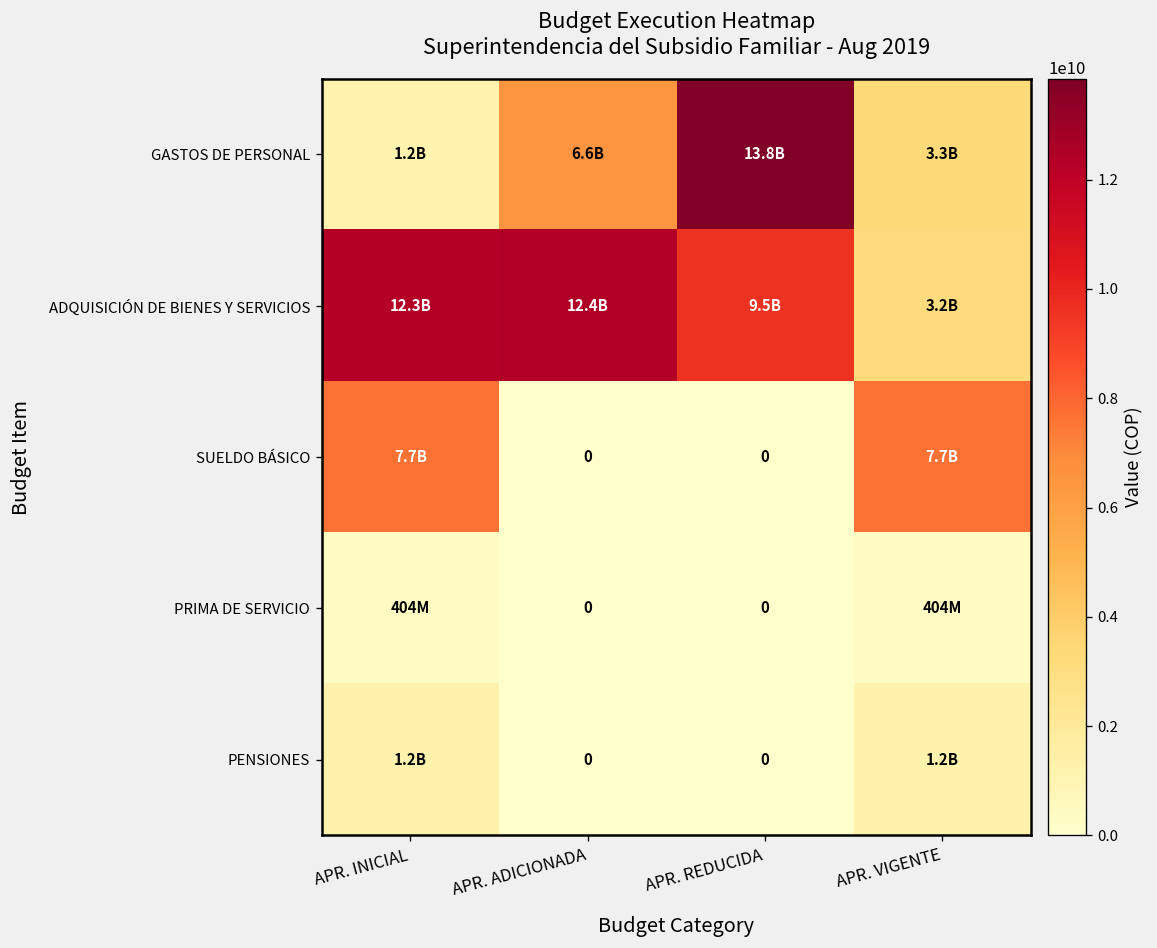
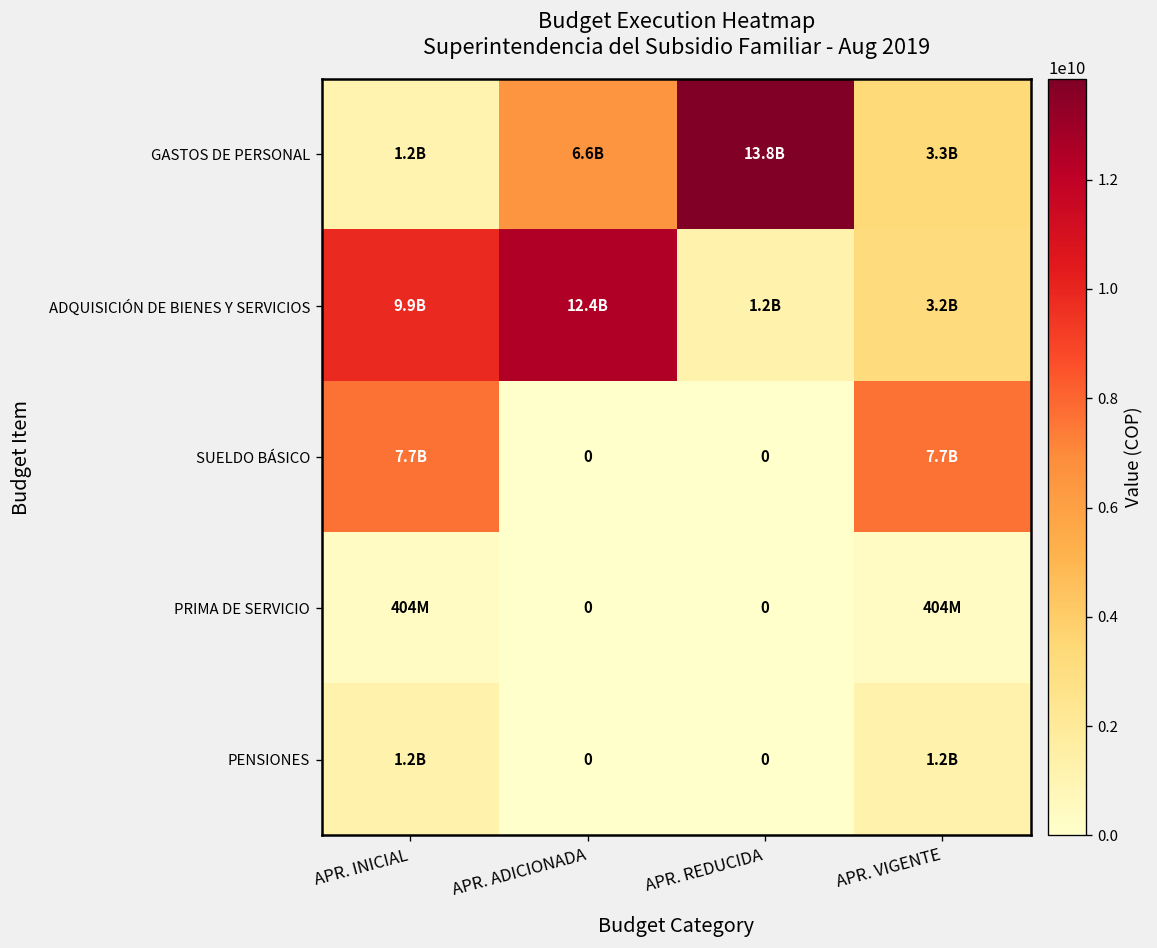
  {
    "GASTOS DE PERSONAL": {
      "APR. INICIAL": "1.2B",
      "APR. ADICIONADA": "6.6B",
      "APR. REDUCIDA": "13.8B",
      "APR. VIGENTE": "3.3B"
    },
    "ADQUISICIÓN DE BIENES Y SERVICIOS": {
-     "APR. INICIAL": "12.3B",
+     "APR. INICIAL": "9.9B",
      "APR. ADICIONADA": "12.4B",
-     "APR. REDUCIDA": "9.5B",
+     "APR. REDUCIDA": "1.2B",
      "APR. VIGENTE": "3.2B"
    },
    "SUELDO BÁSICO": {
      "APR. INICIAL": "7.7B",
      "APR. ADICIONADA": "0",
      "APR. REDUCIDA": "0",
      "APR. VIGENTE": "7.7B"
    },
    "PRIMA DE SERVICIO": {
      "APR. INICIAL": "404M",
      "APR. ADICIONADA": "0",
      "APR. REDUCIDA": "0",
      "APR. VIGENTE": "404M"
    },
    "PENSIONES": {
      "APR. INICIAL": "1.2B",
      "APR. ADICIONADA": "0",
      "APR. REDUCIDA": "0",
      "APR. VIGENTE": "1.2B"
    }
  }
